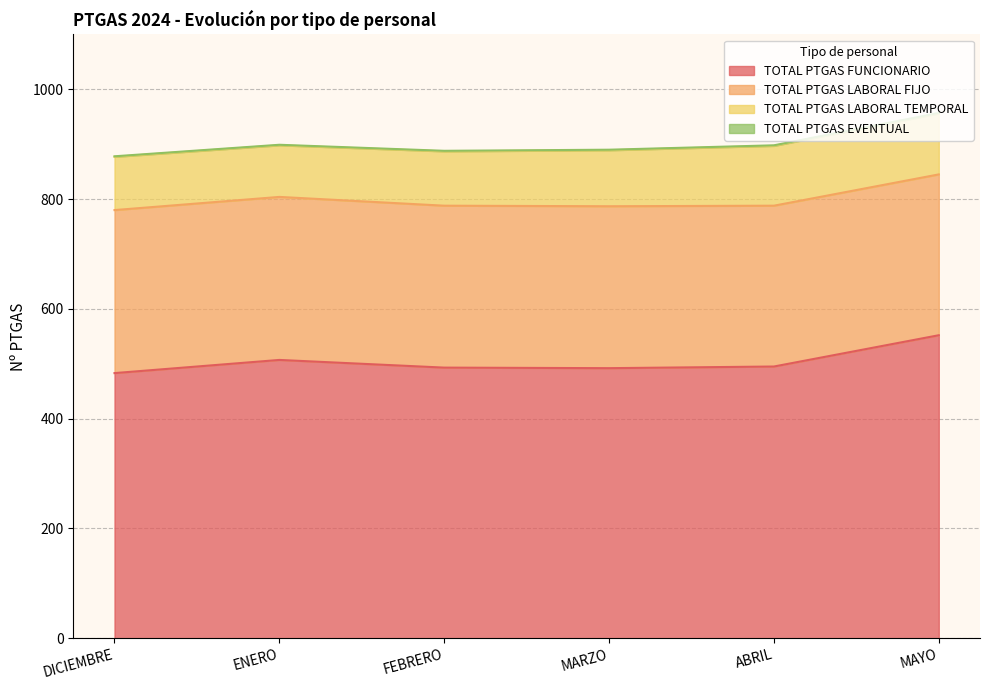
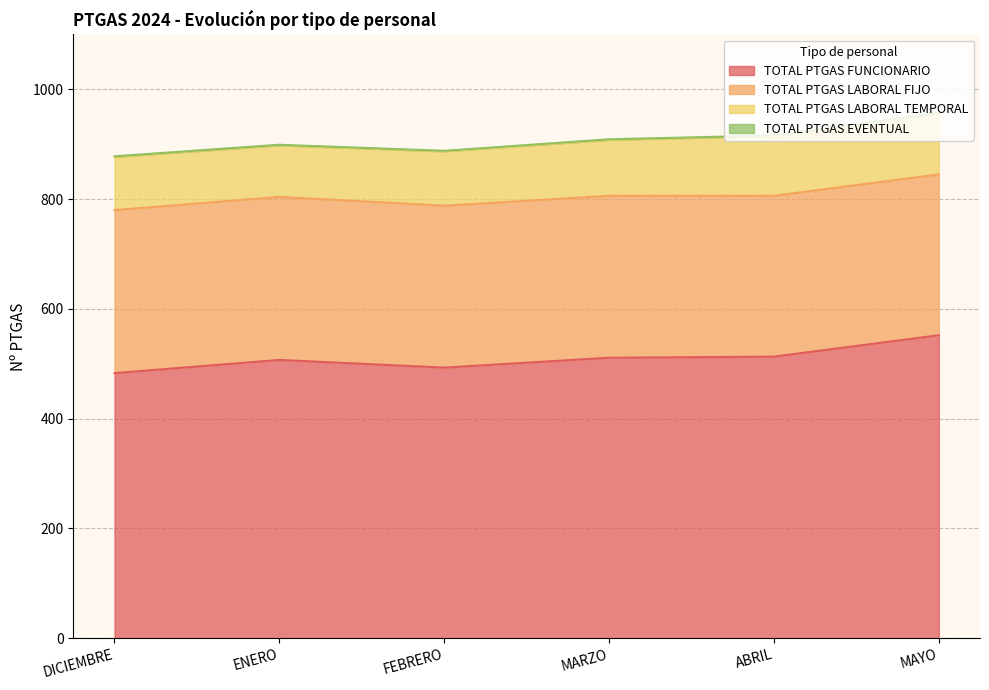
  {
    "TOTAL PTGAS FUNCIONARIO": {
      "DICIEMBRE": 480,
      "ENERO": 510,
      "FEBRERO": 490,
-     "MARZO": 490,
-     "ABRIL": 500,
+     "MARZO": 510,
+     "ABRIL": 510,
      "MAYO": 550
    }
  }
